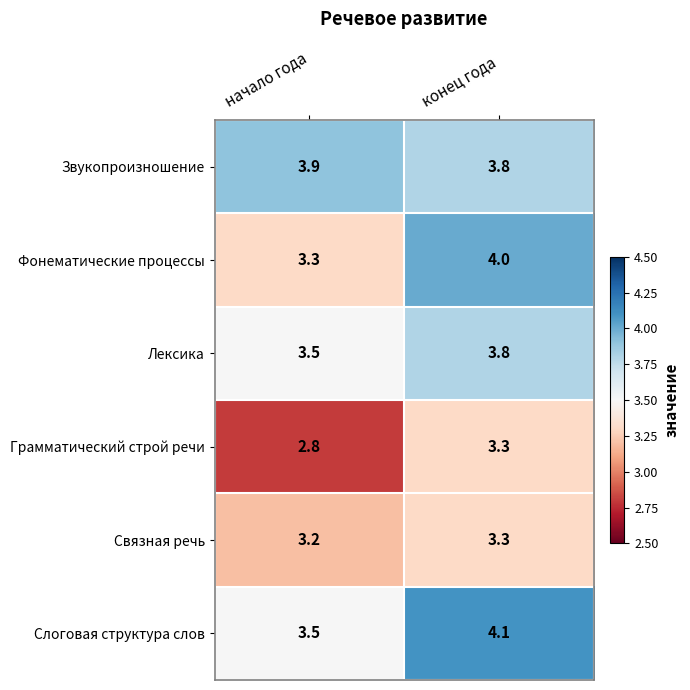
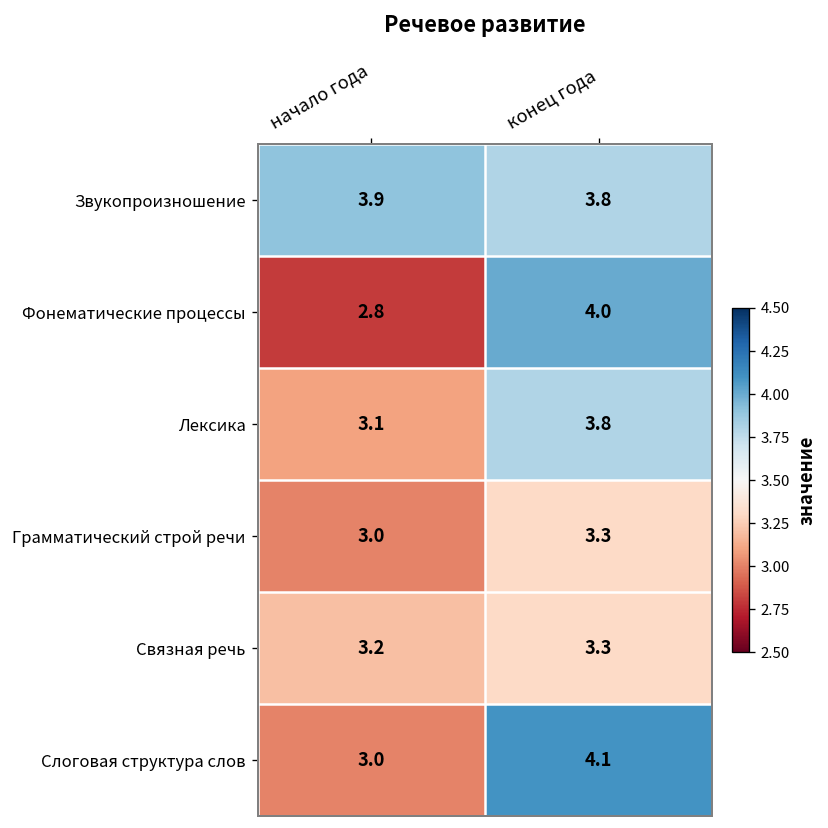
  {
    "Звукопроизношение": {
      "начало года": 3.9,
      "конец года": 3.8
    },
    "Фонематические процессы": {
-     "начало года": 3.3,
+     "начало года": 2.8,
      "конец года": 4.0
    },
    "Лексика": {
-     "начало года": 3.5,
+     "начало года": 3.1,
      "конец года": 3.8
    },
    "Грамматический строй речи": {
-     "начало года": 2.8,
+     "начало года": 3.0,
      "конец года": 3.3
    },
    "Связная речь": {
      "начало года": 3.2,
      "конец года": 3.3
    },
    "Слоговая структура слов": {
-     "начало года": 3.5,
+     "начало года": 3.0,
      "конец года": 4.1
    }
  }
